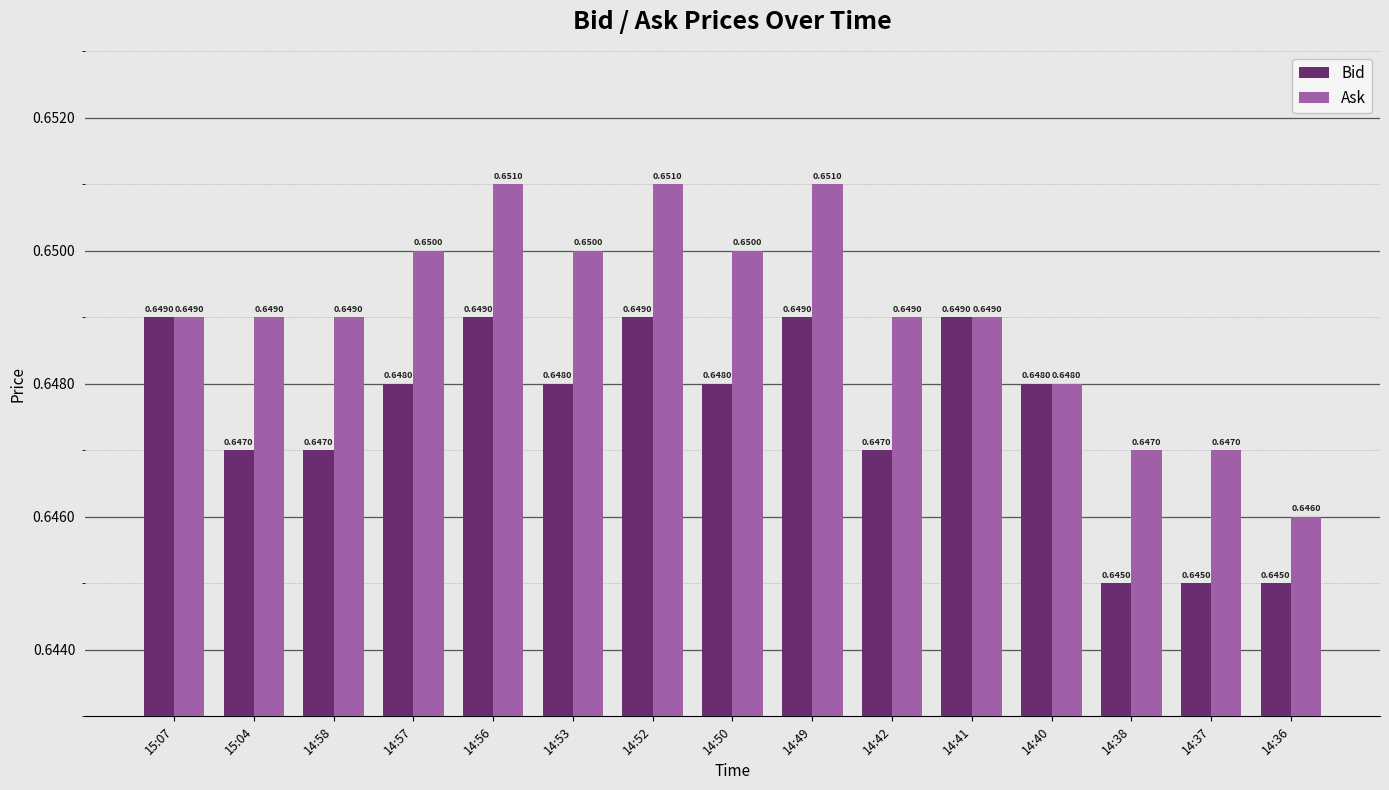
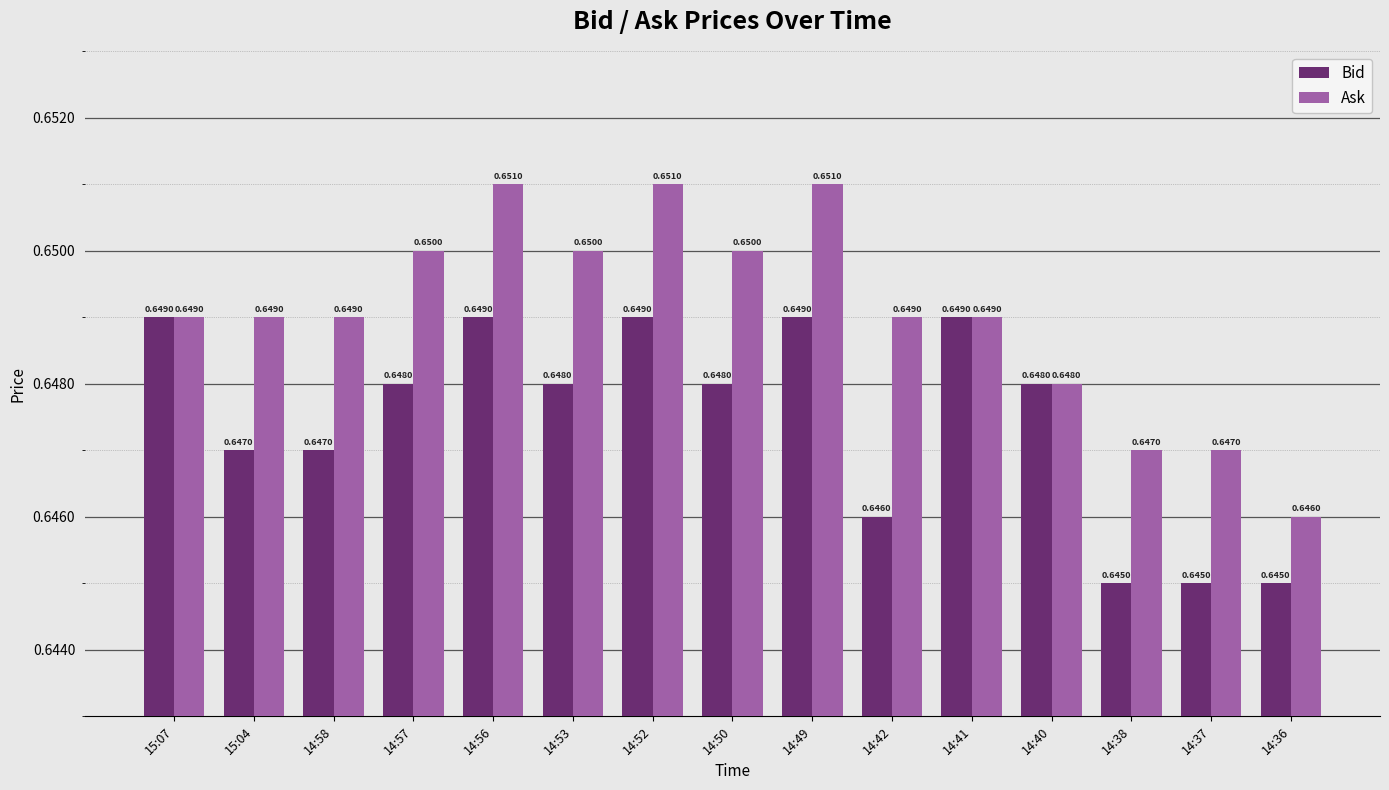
  {
    "Bid": {
      "15:07": 0.6490,
      "15:04": 0.6470,
      "14:58": 0.6470,
      "14:57": 0.6480,
      "14:56": 0.6490,
      "14:53": 0.6480,
      "14:52": 0.6490,
      "14:50": 0.6480,
      "14:49": 0.6490,
-     "14:42": 0.6470,
+     "14:42": 0.6460,
      "14:41": 0.6490,
      "14:40": 0.6480,
      "14:38": 0.6450,
      "14:37": 0.6450,
      "14:36": 0.6450
    },
    "Ask": {
      "15:07": 0.6490,
      "15:04": 0.6490,
      "14:58": 0.6490,
      "14:57": 0.6500,
      "14:56": 0.6510,
      "14:53": 0.6500,
      "14:52": 0.6510,
      "14:50": 0.6500,
      "14:49": 0.6510,
      "14:42": 0.6490,
      "14:41": 0.6490,
      "14:40": 0.6480,
      "14:38": 0.6470,
      "14:37": 0.6470,
      "14:36": 0.6460
    }
  }
